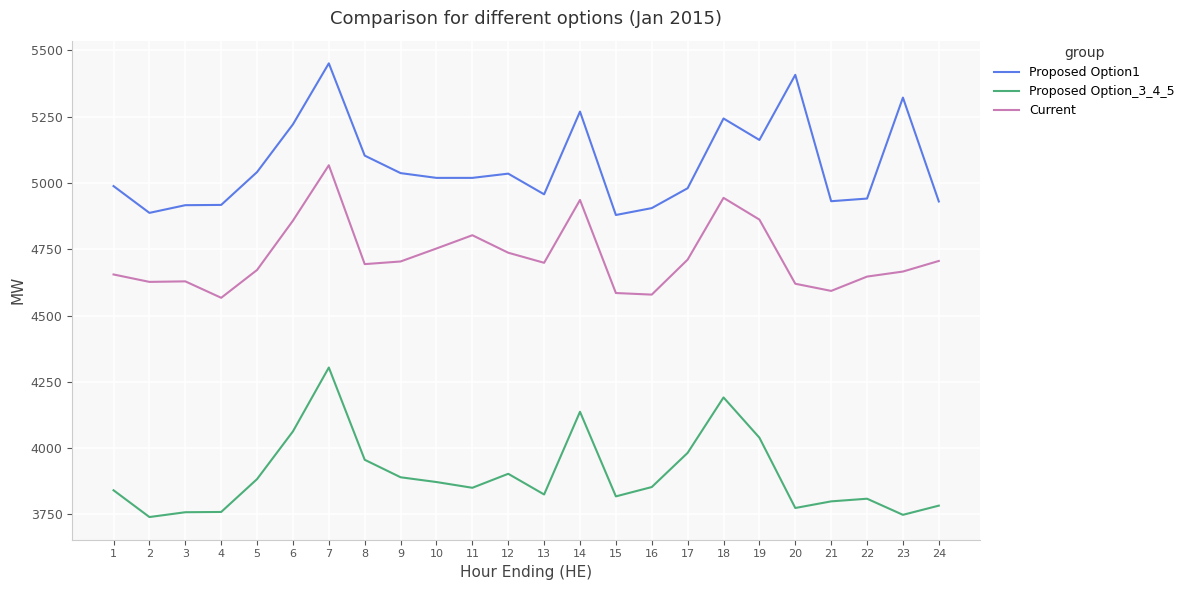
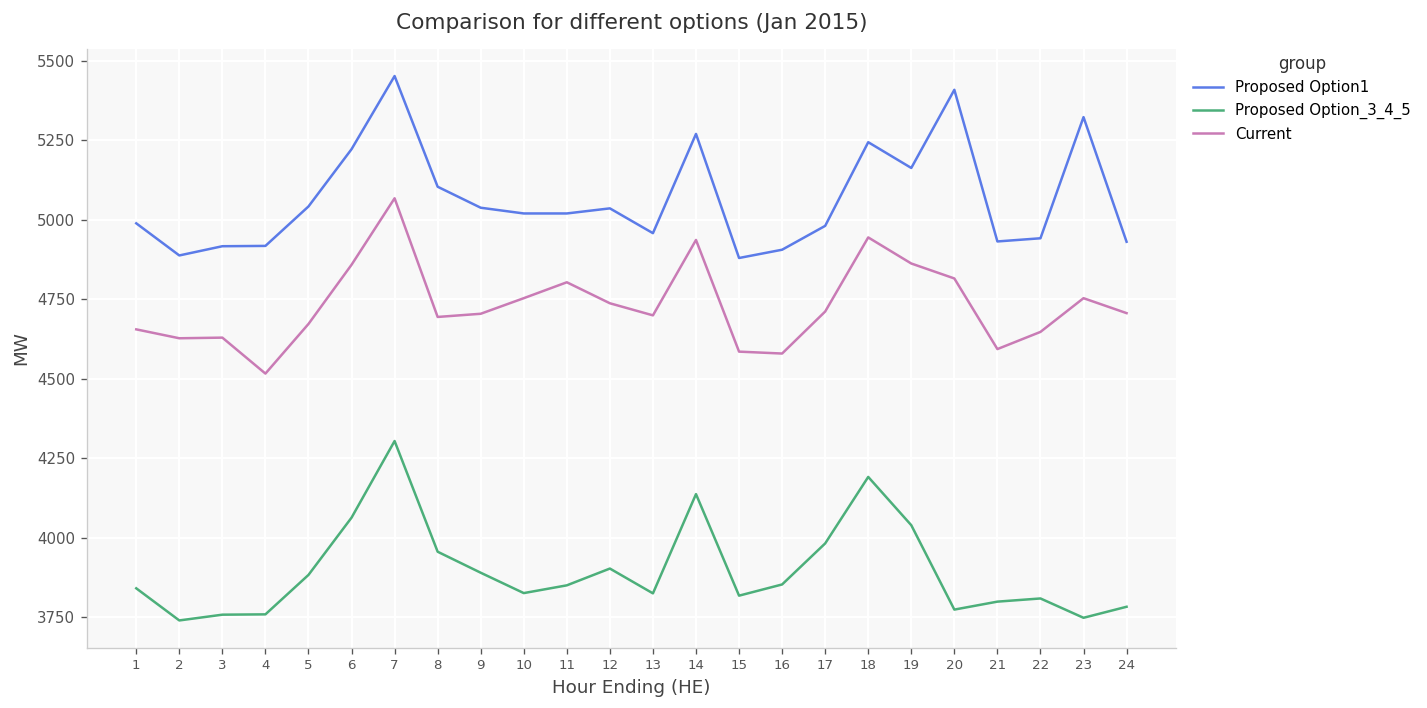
  {
    "Proposed Option1": {
      "1": 4990,
      "2": 4890,
      "3": 4920,
      "4": 4920,
      "5": 5040,
      "6": 5220,
      "7": 5450,
      "8": 5100,
      "9": 5040,
      "10": 5020,
      "11": 5020,
      "12": 5040,
      "13": 4960,
      "14": 5270,
      "15": 4880,
      "16": 4910,
      "17": 4980,
      "18": 5240,
      "19": 5160,
      "20": 5410,
      "21": 4930,
      "22": 4940,
      "23": 5320,
      "24": 4930
    },
    "Proposed Option_3_4_5": {
      "1": 3840,
      "2": 3740,
      "3": 3760,
      "4": 3760,
      "5": 3880,
      "6": 4060,
      "7": 4300,
      "8": 3960,
      "9": 3890,
-     "10": 3870,
+     "10": 3830,
      "11": 3850,
      "12": 3900,
      "13": 3830,
      "14": 4140,
      "15": 3820,
      "16": 3850,
      "17": 3980,
      "18": 4190,
      "19": 4040,
      "20": 3770,
      "21": 3800,
      "22": 3810,
      "23": 3750,
      "24": 3780
    },
    "Current": {
      "1": 4660,
      "2": 4630,
      "3": 4630,
-     "4": 4570,
+     "4": 4520,
      "5": 4670,
      "6": 4860,
      "7": 5070,
      "8": 4690,
      "9": 4700,
      "10": 4750,
      "11": 4800,
      "12": 4740,
      "13": 4700,
      "14": 4940,
      "15": 4590,
      "16": 4580,
      "17": 4710,
      "18": 4940,
      "19": 4860,
-     "20": 4620,
+     "20": 4820,
      "21": 4590,
      "22": 4650,
-     "23": 4670,
+     "23": 4750,
      "24": 4710
    }
  }
